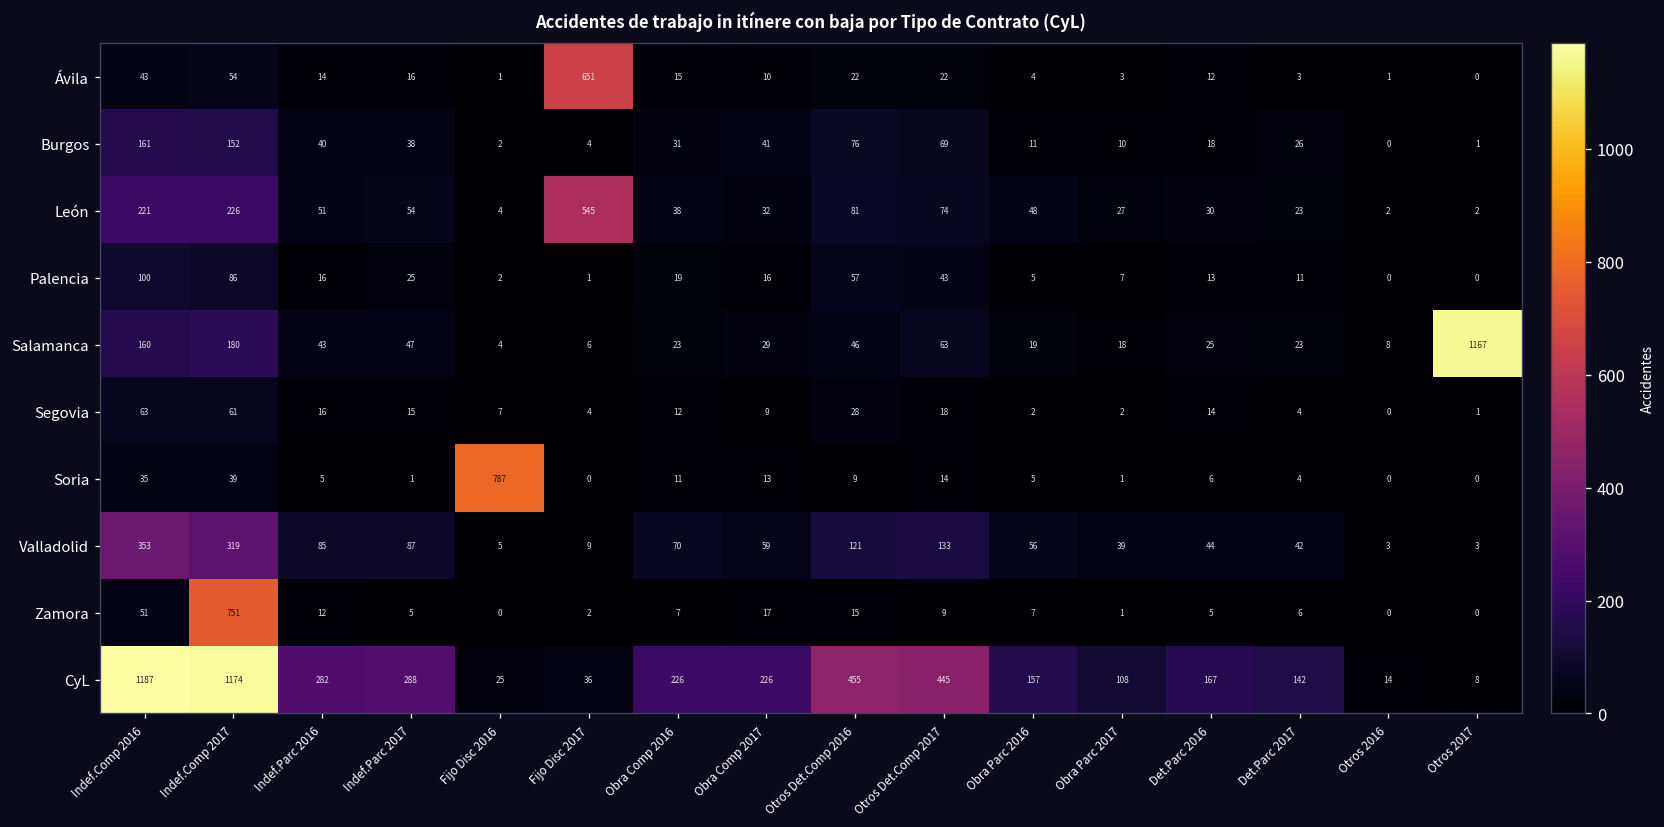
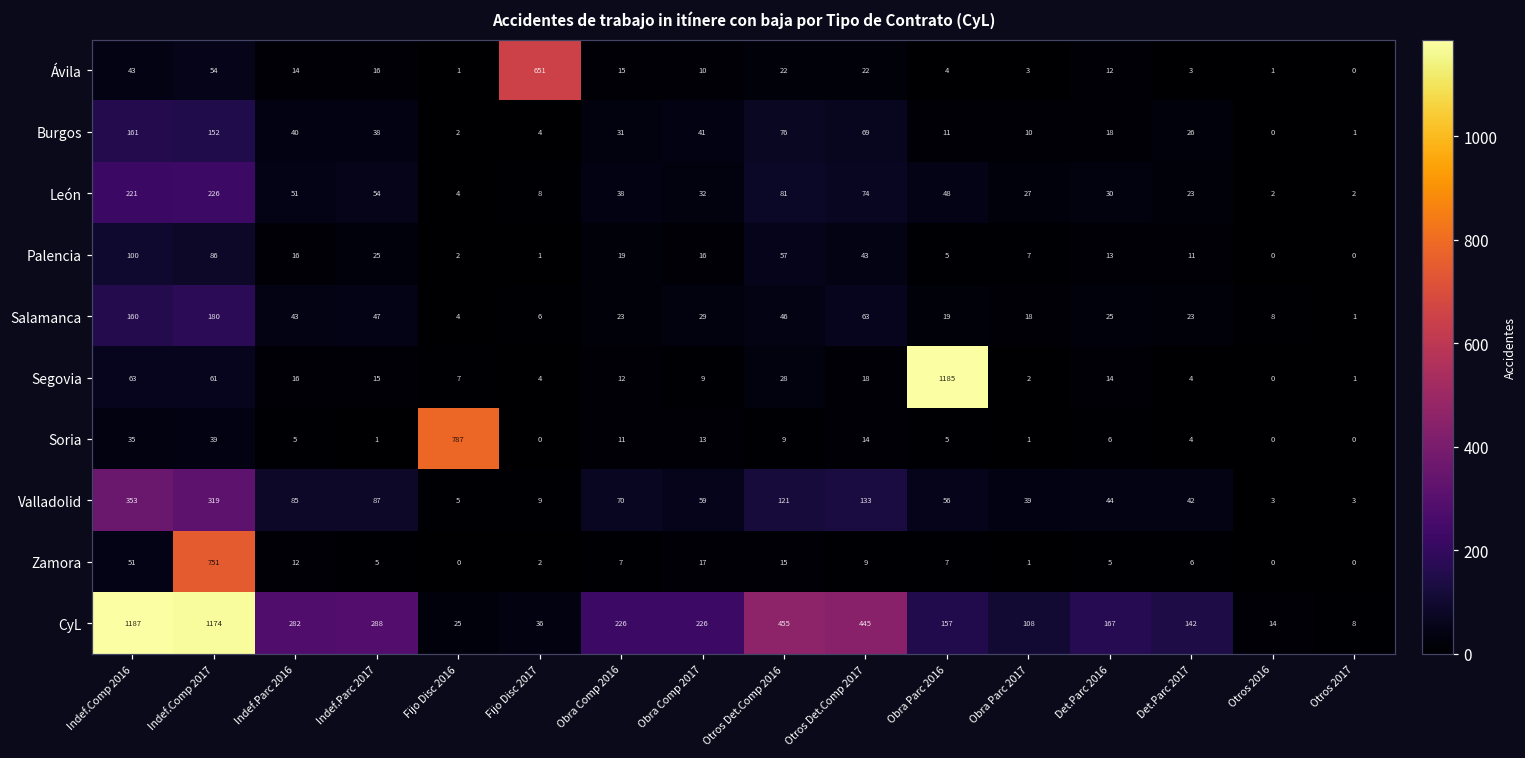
  {
    "Ávila": {
      "Indef.Comp 2016": 43,
      "Indef.Comp 2017": 54,
      "Indef.Parc 2016": 14,
      "Indef.Parc 2017": 16,
      "Fijo Disc 2016": 1,
      "Fijo Disc 2017": 651,
      "Obra Comp 2016": 15,
      "Obra Comp 2017": 10,
      "Otros Det.Comp 2016": 22,
      "Otros Det.Comp 2017": 22,
      "Obra Parc 2016": 4,
      "Obra Parc 2017": 3,
      "Det.Parc 2016": 12,
      "Det.Parc 2017": 3,
      "Otros 2016": 1,
      "Otros 2017": 0
    },
    "Burgos": {
      "Indef.Comp 2016": 161,
      "Indef.Comp 2017": 152,
      "Indef.Parc 2016": 40,
      "Indef.Parc 2017": 38,
      "Fijo Disc 2016": 2,
      "Fijo Disc 2017": 4,
      "Obra Comp 2016": 31,
      "Obra Comp 2017": 41,
      "Otros Det.Comp 2016": 76,
      "Otros Det.Comp 2017": 69,
      "Obra Parc 2016": 11,
      "Obra Parc 2017": 10,
      "Det.Parc 2016": 18,
      "Det.Parc 2017": 26,
      "Otros 2016": 0,
      "Otros 2017": 1
    },
    "León": {
      "Indef.Comp 2016": 221,
      "Indef.Comp 2017": 226,
      "Indef.Parc 2016": 51,
      "Indef.Parc 2017": 54,
      "Fijo Disc 2016": 4,
-     "Fijo Disc 2017": 545,
+     "Fijo Disc 2017": 8,
      "Obra Comp 2016": 38,
      "Obra Comp 2017": 32,
      "Otros Det.Comp 2016": 81,
      "Otros Det.Comp 2017": 74,
      "Obra Parc 2016": 48,
      "Obra Parc 2017": 27,
      "Det.Parc 2016": 30,
      "Det.Parc 2017": 23,
      "Otros 2016": 2,
      "Otros 2017": 2
    },
    "Palencia": {
      "Indef.Comp 2016": 100,
      "Indef.Comp 2017": 86,
      "Indef.Parc 2016": 16,
      "Indef.Parc 2017": 25,
      "Fijo Disc 2016": 2,
      "Fijo Disc 2017": 1,
      "Obra Comp 2016": 19,
      "Obra Comp 2017": 16,
      "Otros Det.Comp 2016": 57,
      "Otros Det.Comp 2017": 43,
      "Obra Parc 2016": 5,
      "Obra Parc 2017": 7,
      "Det.Parc 2016": 13,
      "Det.Parc 2017": 11,
      "Otros 2016": 0,
      "Otros 2017": 0
    },
    "Salamanca": {
      "Indef.Comp 2016": 160,
      "Indef.Comp 2017": 180,
      "Indef.Parc 2016": 43,
      "Indef.Parc 2017": 47,
      "Fijo Disc 2016": 4,
      "Fijo Disc 2017": 6,
      "Obra Comp 2016": 23,
      "Obra Comp 2017": 29,
      "Otros Det.Comp 2016": 46,
      "Otros Det.Comp 2017": 63,
      "Obra Parc 2016": 19,
      "Obra Parc 2017": 18,
      "Det.Parc 2016": 25,
      "Det.Parc 2017": 23,
      "Otros 2016": 8,
-     "Otros 2017": 1167
+     "Otros 2017": 1
    },
    "Segovia": {
      "Indef.Comp 2016": 63,
      "Indef.Comp 2017": 61,
      "Indef.Parc 2016": 16,
      "Indef.Parc 2017": 15,
      "Fijo Disc 2016": 7,
      "Fijo Disc 2017": 4,
      "Obra Comp 2016": 12,
      "Obra Comp 2017": 9,
      "Otros Det.Comp 2016": 28,
      "Otros Det.Comp 2017": 18,
-     "Obra Parc 2016": 2,
+     "Obra Parc 2016": 1185,
      "Obra Parc 2017": 2,
      "Det.Parc 2016": 14,
      "Det.Parc 2017": 4,
      "Otros 2016": 0,
      "Otros 2017": 1
    },
    "Soria": {
      "Indef.Comp 2016": 35,
      "Indef.Comp 2017": 39,
      "Indef.Parc 2016": 5,
      "Indef.Parc 2017": 1,
      "Fijo Disc 2016": 787,
      "Fijo Disc 2017": 0,
      "Obra Comp 2016": 11,
      "Obra Comp 2017": 13,
      "Otros Det.Comp 2016": 9,
      "Otros Det.Comp 2017": 14,
      "Obra Parc 2016": 5,
      "Obra Parc 2017": 1,
      "Det.Parc 2016": 6,
      "Det.Parc 2017": 4,
      "Otros 2016": 0,
      "Otros 2017": 0
    },
    "Valladolid": {
      "Indef.Comp 2016": 353,
      "Indef.Comp 2017": 319,
      "Indef.Parc 2016": 85,
      "Indef.Parc 2017": 87,
      "Fijo Disc 2016": 5,
      "Fijo Disc 2017": 9,
      "Obra Comp 2016": 70,
      "Obra Comp 2017": 59,
      "Otros Det.Comp 2016": 121,
      "Otros Det.Comp 2017": 133,
      "Obra Parc 2016": 56,
      "Obra Parc 2017": 39,
      "Det.Parc 2016": 44,
      "Det.Parc 2017": 42,
      "Otros 2016": 3,
      "Otros 2017": 3
    },
    "Zamora": {
      "Indef.Comp 2016": 51,
      "Indef.Comp 2017": 751,
      "Indef.Parc 2016": 12,
      "Indef.Parc 2017": 5,
      "Fijo Disc 2016": 0,
      "Fijo Disc 2017": 2,
      "Obra Comp 2016": 7,
      "Obra Comp 2017": 17,
      "Otros Det.Comp 2016": 15,
      "Otros Det.Comp 2017": 9,
      "Obra Parc 2016": 7,
      "Obra Parc 2017": 1,
      "Det.Parc 2016": 5,
      "Det.Parc 2017": 6,
      "Otros 2016": 0,
      "Otros 2017": 0
    },
    "CyL": {
      "Indef.Comp 2016": 1187,
      "Indef.Comp 2017": 1174,
      "Indef.Parc 2016": 282,
      "Indef.Parc 2017": 288,
      "Fijo Disc 2016": 25,
      "Fijo Disc 2017": 36,
      "Obra Comp 2016": 226,
      "Obra Comp 2017": 226,
      "Otros Det.Comp 2016": 455,
      "Otros Det.Comp 2017": 445,
      "Obra Parc 2016": 157,
      "Obra Parc 2017": 108,
      "Det.Parc 2016": 167,
      "Det.Parc 2017": 142,
      "Otros 2016": 14,
      "Otros 2017": 8
    }
  }
